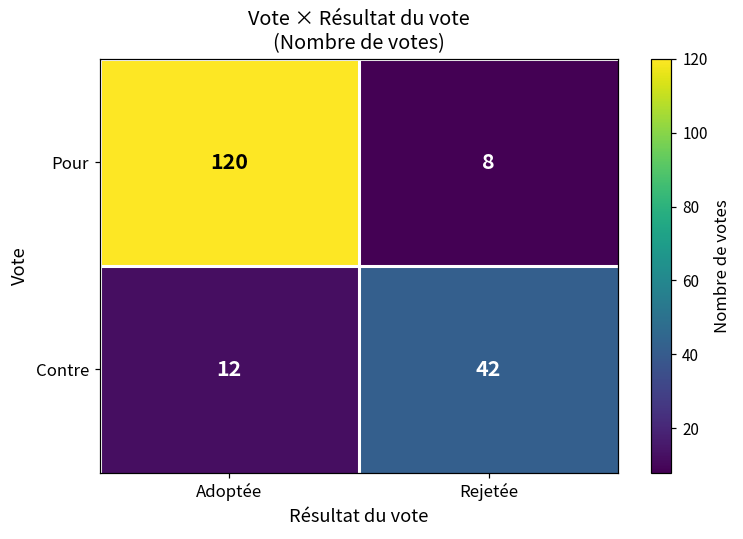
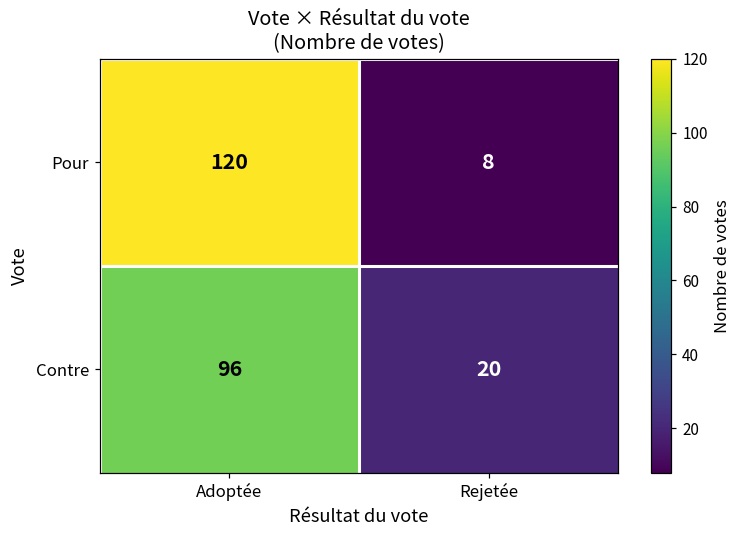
  {
    "Pour": {
      "Adoptée": 120,
      "Rejetée": 8
    },
    "Contre": {
-     "Adoptée": 12,
-     "Rejetée": 42
+     "Adoptée": 96,
+     "Rejetée": 20
    }
  }
